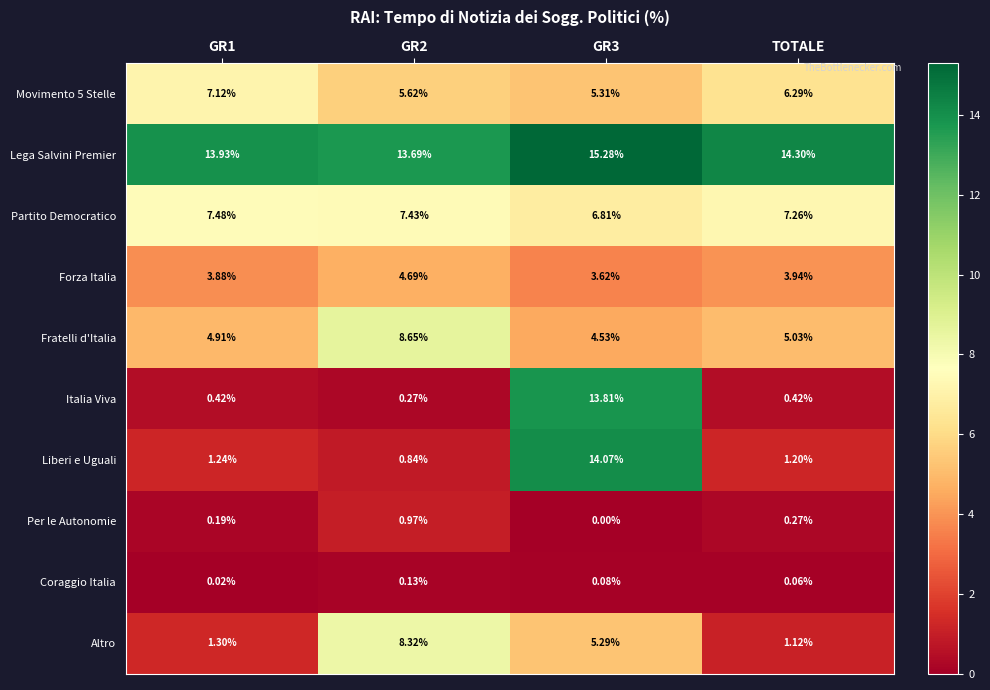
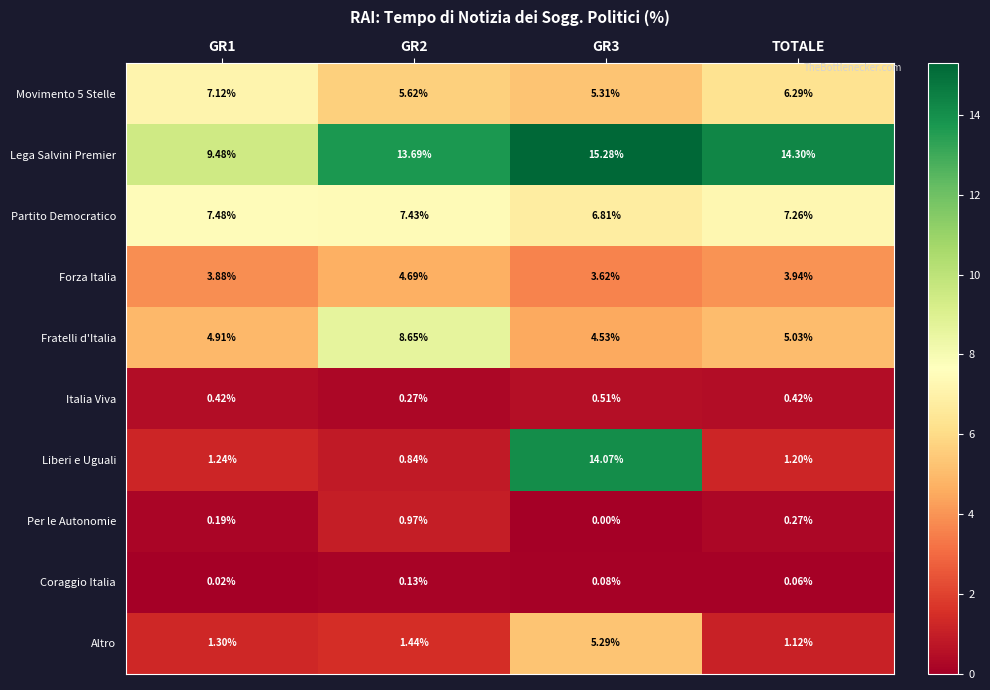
  {
    "Movimento 5 Stelle": {
      "GR1": "7.12%",
      "GR2": "5.62%",
      "GR3": "5.31%"
    },
    "Lega Salvini Premier": {
-     "GR1": "13.93%",
+     "GR1": "9.48%",
      "GR2": "13.69%",
      "GR3": "15.28%",
      "TOTALE": "14.30%"
    },
    "Partito Democratico": {
      "GR1": "7.48%",
      "GR2": "7.43%",
      "GR3": "6.81%",
      "TOTALE": "7.26%"
    },
    "Forza Italia": {
      "GR1": "3.88%",
      "GR2": "4.69%",
      "GR3": "3.62%",
      "TOTALE": "3.94%"
    },
    "Fratelli d'Italia": {
      "GR1": "4.91%",
      "GR2": "8.65%",
      "GR3": "4.53%",
      "TOTALE": "5.03%"
    },
    "Italia Viva": {
      "GR1": "0.42%",
      "GR2": "0.27%",
-     "GR3": "13.81%",
+     "GR3": "0.51%",
      "TOTALE": "0.42%"
    },
    "Liberi e Uguali": {
      "GR1": "1.24%",
      "GR2": "0.84%",
      "GR3": "14.07%",
      "TOTALE": "1.20%"
    },
    "Per le Autonomie": {
      "GR1": "0.19%",
      "GR2": "0.97%",
      "GR3": "0.00%",
      "TOTALE": "0.27%"
    },
    "Coraggio Italia": {
      "GR1": "0.02%",
      "GR2": "0.13%",
      "GR3": "0.08%",
      "TOTALE": "0.06%"
    },
    "Altro": {
      "GR1": "1.30%",
-     "GR2": "8.32%",
+     "GR2": "1.44%",
      "GR3": "5.29%",
      "TOTALE": "1.12%"
    }
  }
